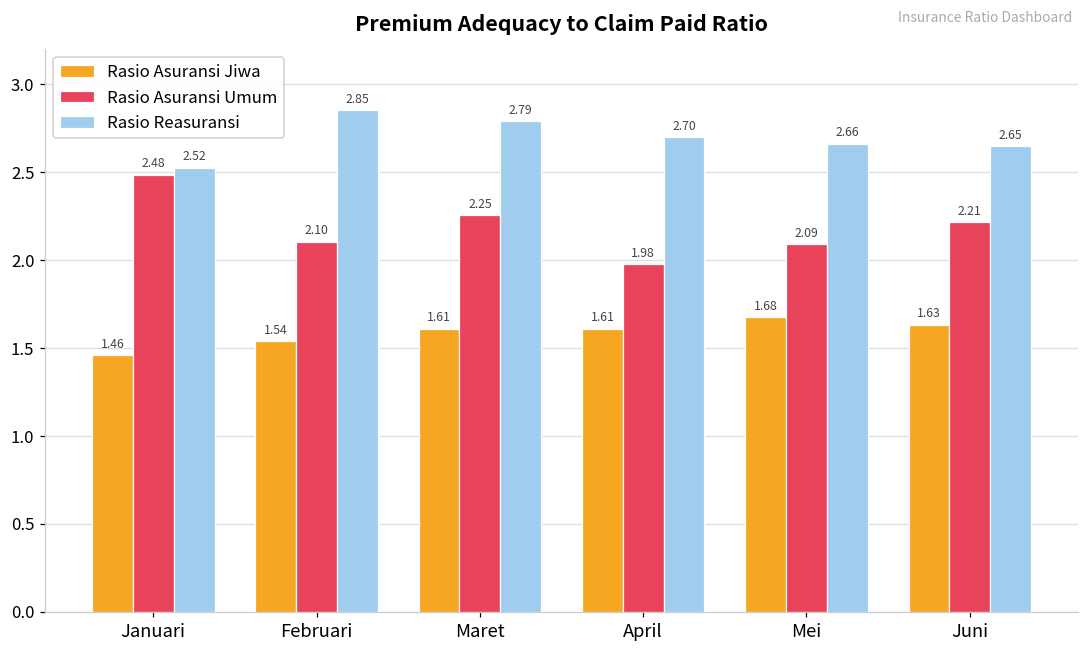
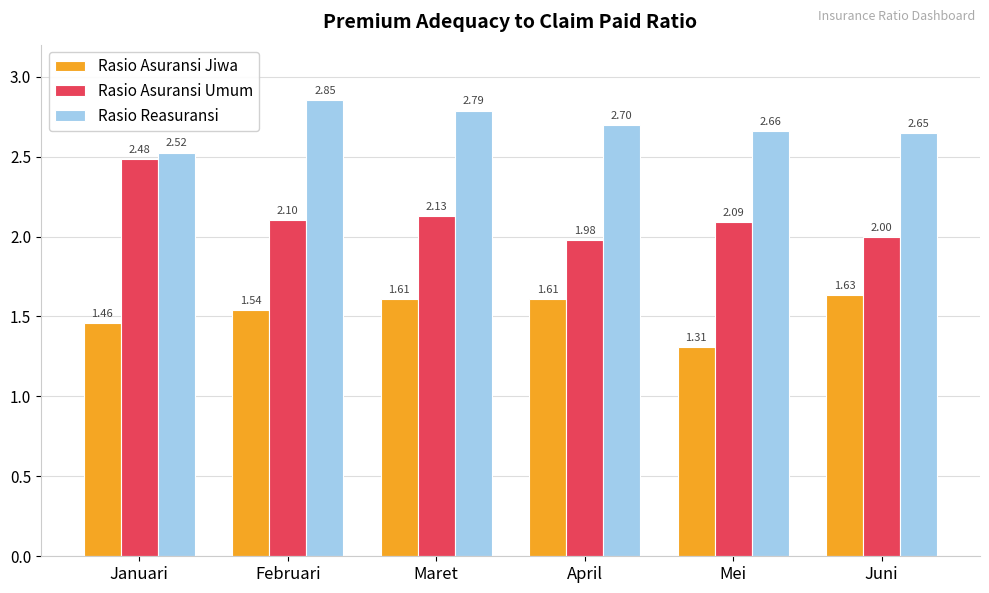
  {
    "Rasio Asuransi Jiwa": {
      "Januari": 1.46,
      "Februari": 1.54,
      "Maret": 1.61,
      "April": 1.61,
-     "Mei": 1.68,
+     "Mei": 1.31,
      "Juni": 1.63
    },
    "Rasio Asuransi Umum": {
      "Januari": 2.48,
      "Februari": 2.10,
-     "Maret": 2.25,
+     "Maret": 2.13,
      "April": 1.98,
      "Mei": 2.09,
-     "Juni": 2.21
+     "Juni": 2.00
    },
    "Rasio Reasuransi": {
      "Januari": 2.52,
      "Februari": 2.85,
      "Maret": 2.79,
      "April": 2.70,
      "Mei": 2.66,
      "Juni": 2.65
    }
  }
